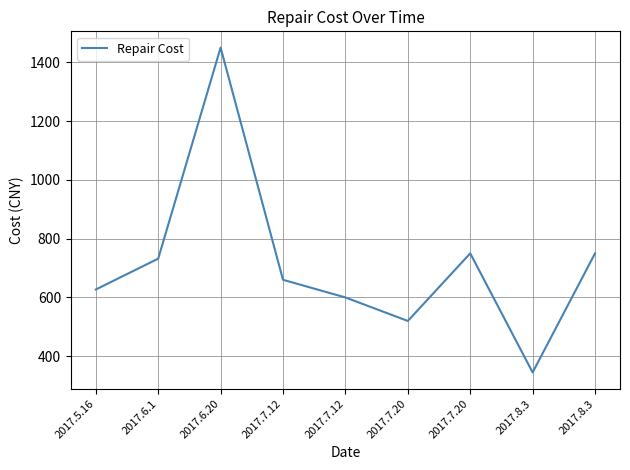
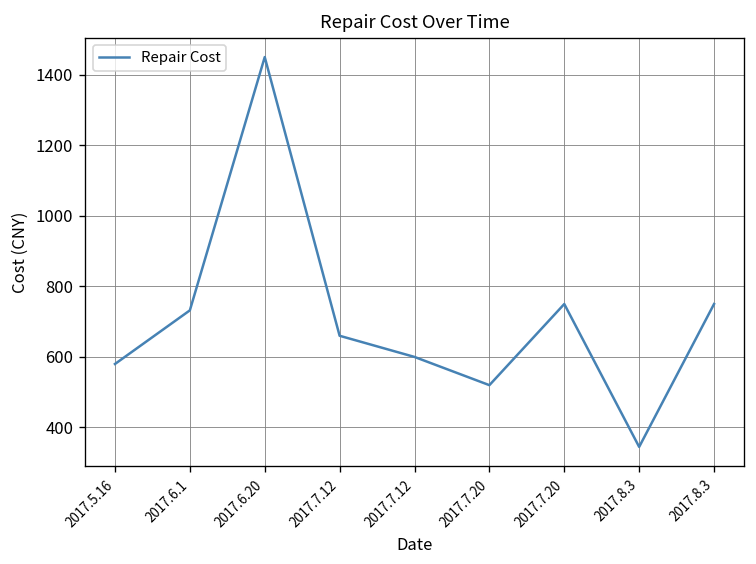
  {
-   "2017.5.16": 630,
+   "2017.5.16": 580,
    "2017.6.1": 730,
    "2017.6.20": 1450
  }
